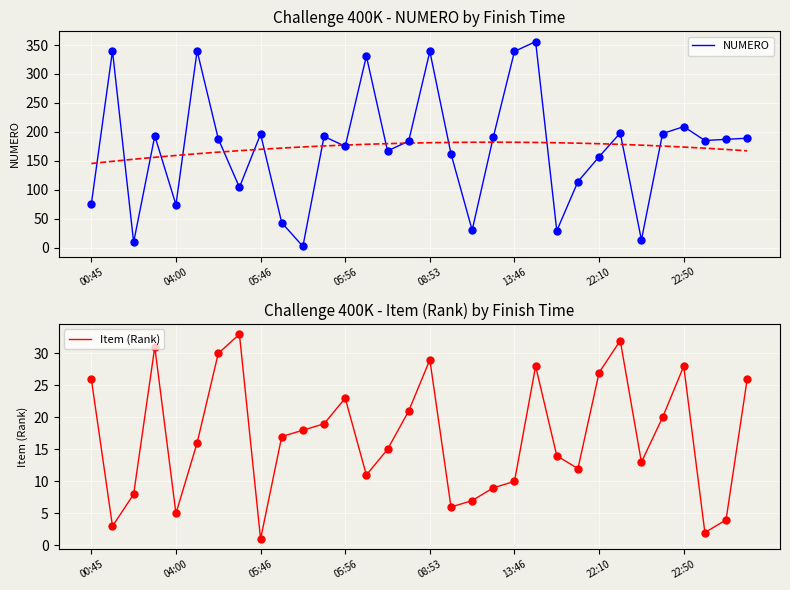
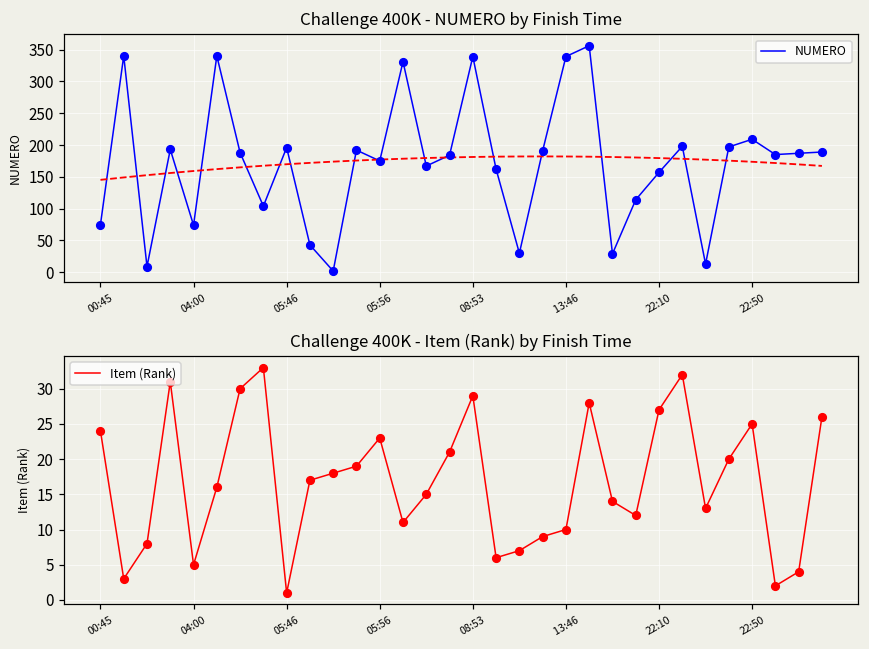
  {
    "Challenge 400K - NUMERO by Finish Time": {
      "NUMERO": {
        "00:45": 80,
        "22:50": 210
      }
    },
    "Challenge 400K - Item (Rank) by Finish Time": {
-     "00:45": 26,
+     "00:45": 24,
      "05:56": 23,
-     "22:50": 28
+     "22:50": 25
    }
  }
